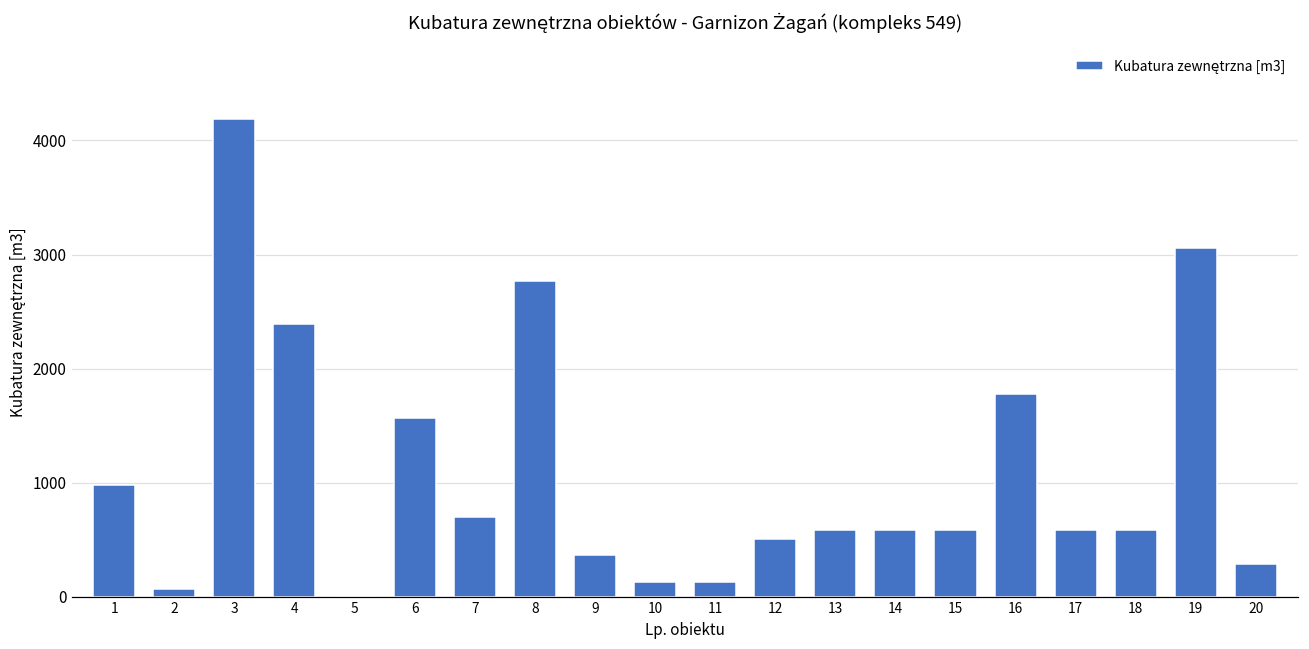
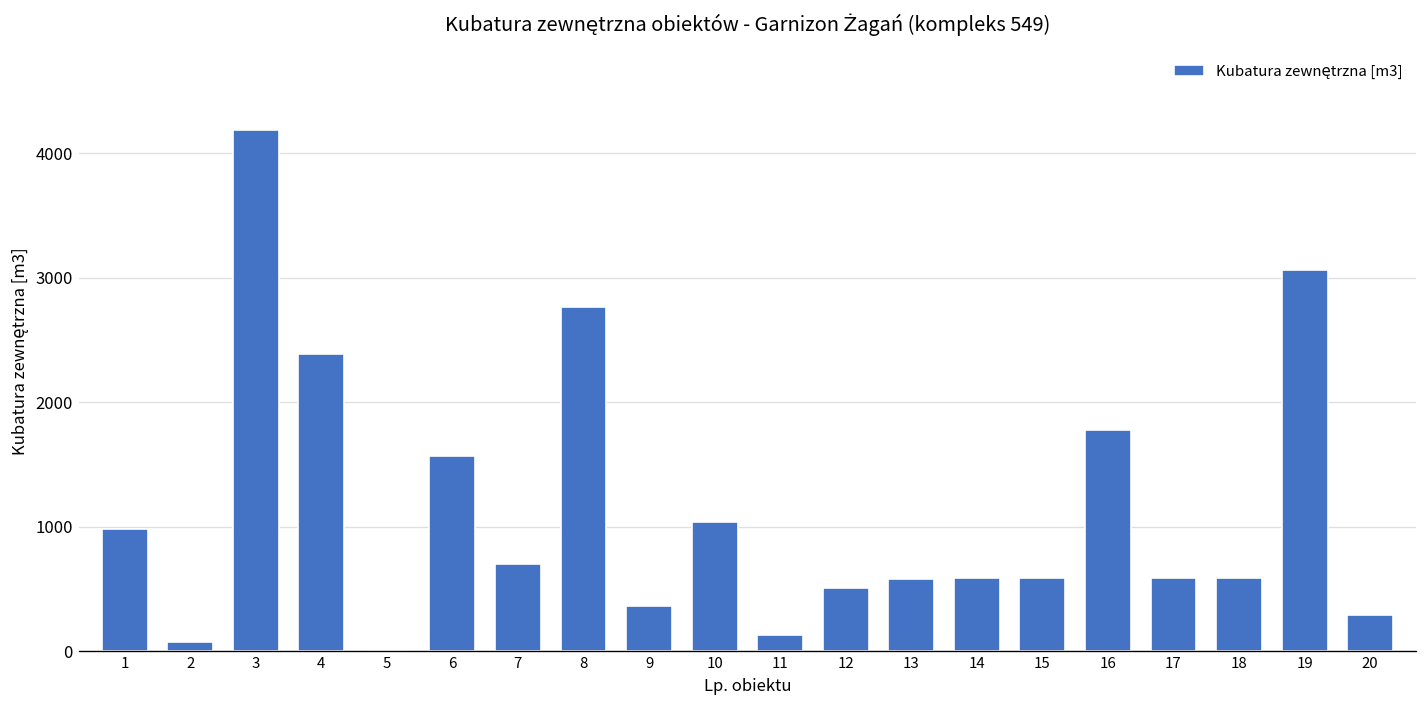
  {
    "1": 980,
    "2": 70,
    "3": 4190,
    "4": 2390,
    "6": 1570,
    "7": 700,
    "8": 2770,
    "9": 360,
-   "10": 130,
+   "10": 1030,
    "11": 130,
    "12": 510,
    "13": 580,
    "14": 580,
    "15": 580,
    "16": 1780,
    "17": 580,
    "18": 580,
    "19": 3060,
    "20": 290
  }
